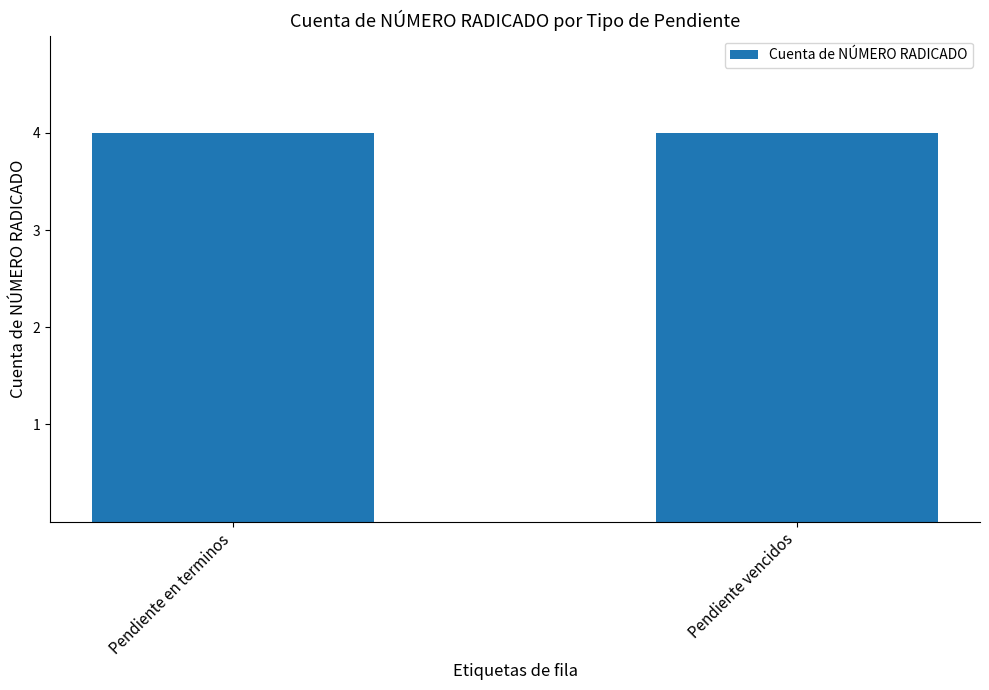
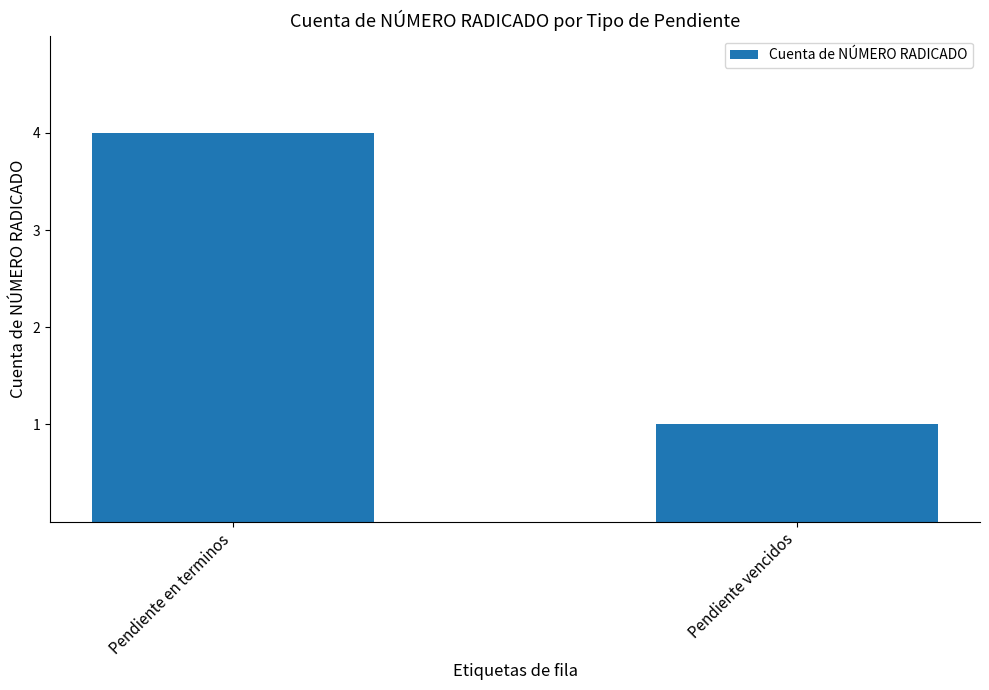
  {
    "Pendiente en terminos": 4,
-   "Pendiente vencidos": 4
+   "Pendiente vencidos": 1
  }
